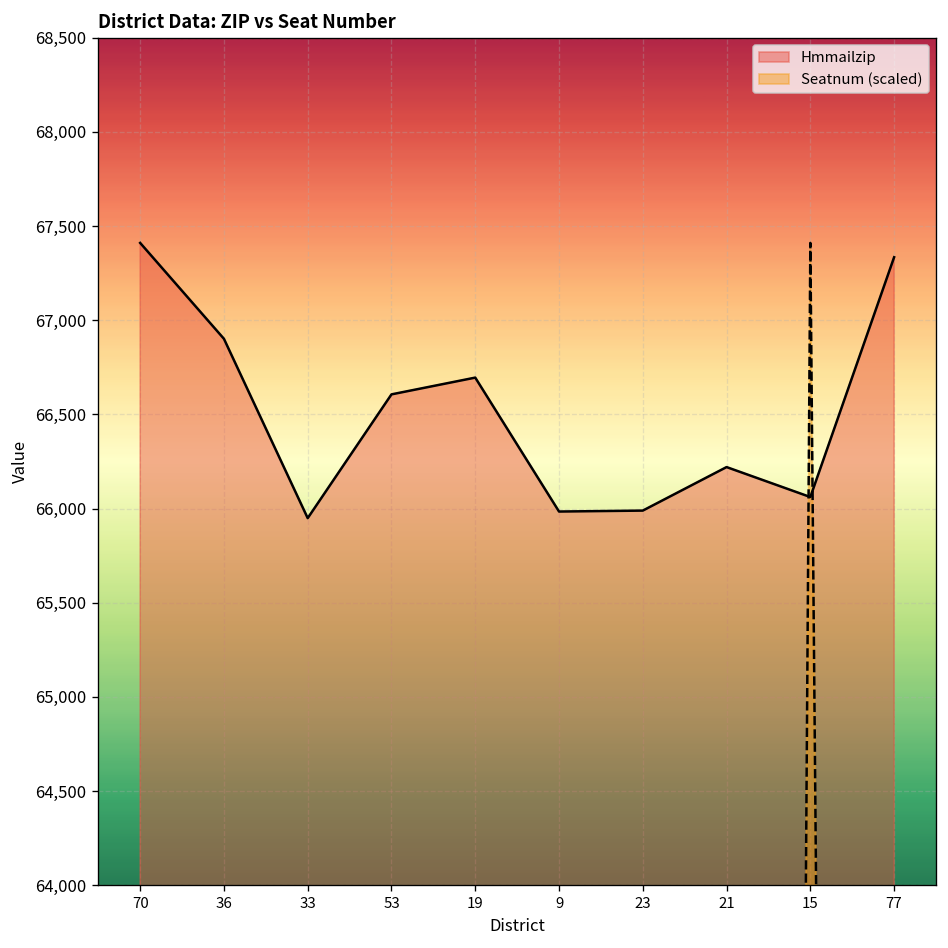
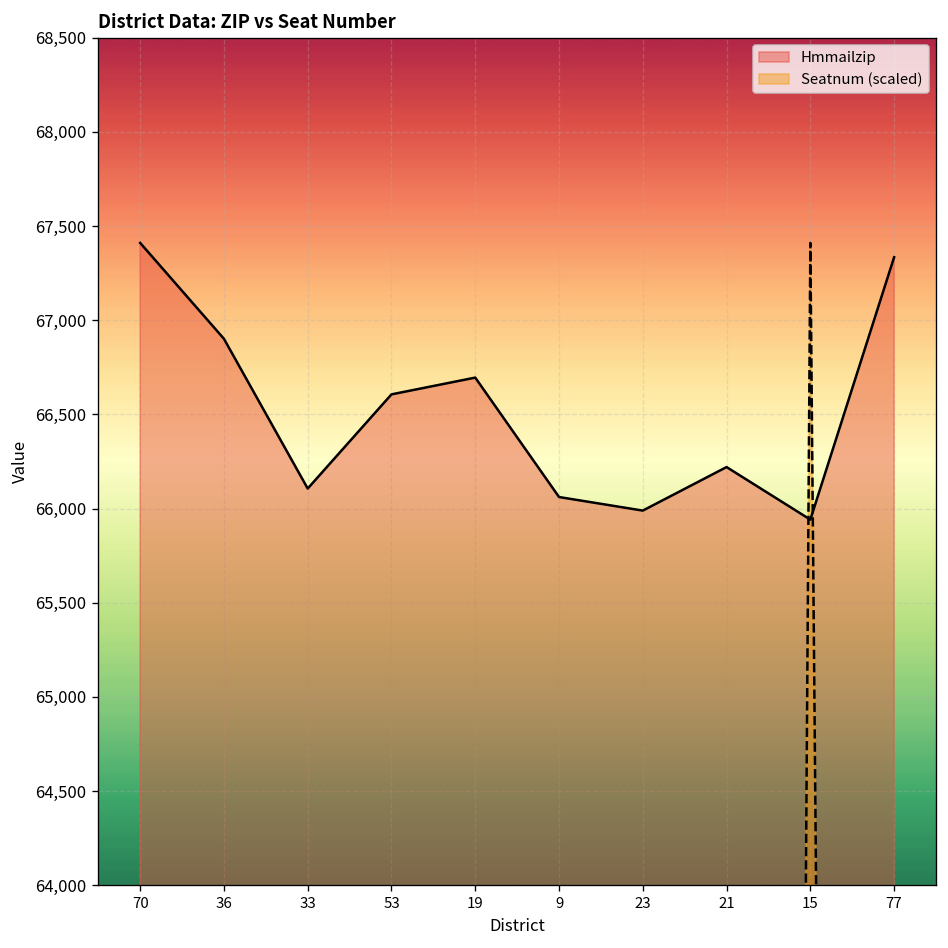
  {
    "Hmmailzip": {
      "70": "67,410",
      "36": "66,900",
-     "33": "65,950",
+     "33": "66,110",
      "53": "66,610",
      "19": "66,700",
-     "9": "65,980",
+     "9": "66,060",
      "23": "65,990",
      "21": "66,220",
-     "15": "66,060",
+     "15": "65,940",
      "77": "67,330"
    },
    "Seatnum (scaled)": {
      "15": "67,410"
    }
  }
